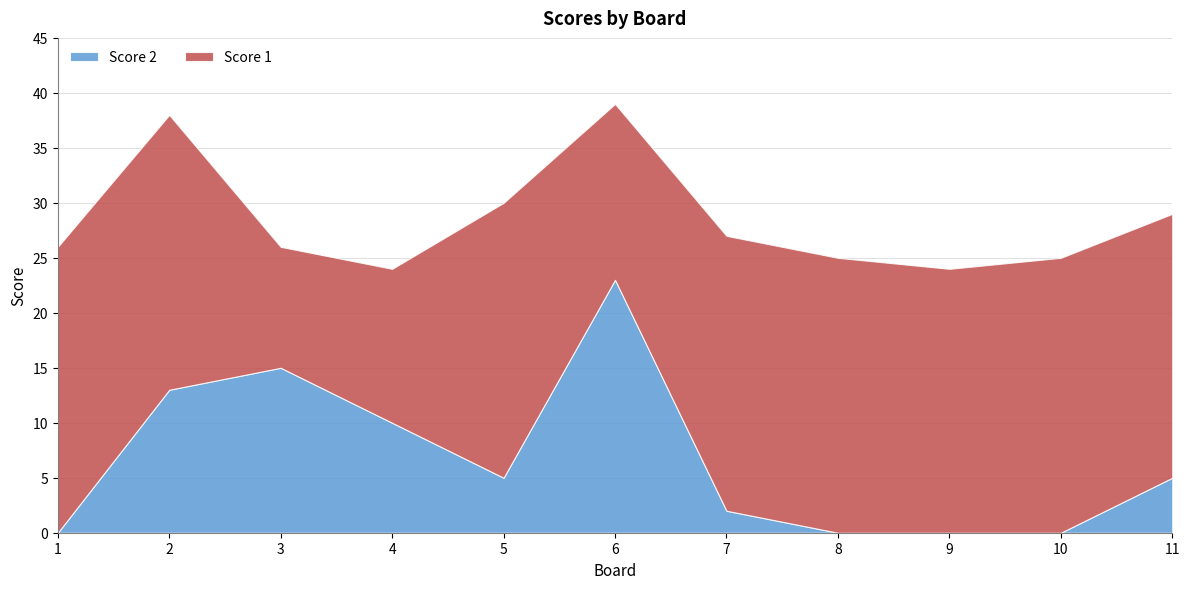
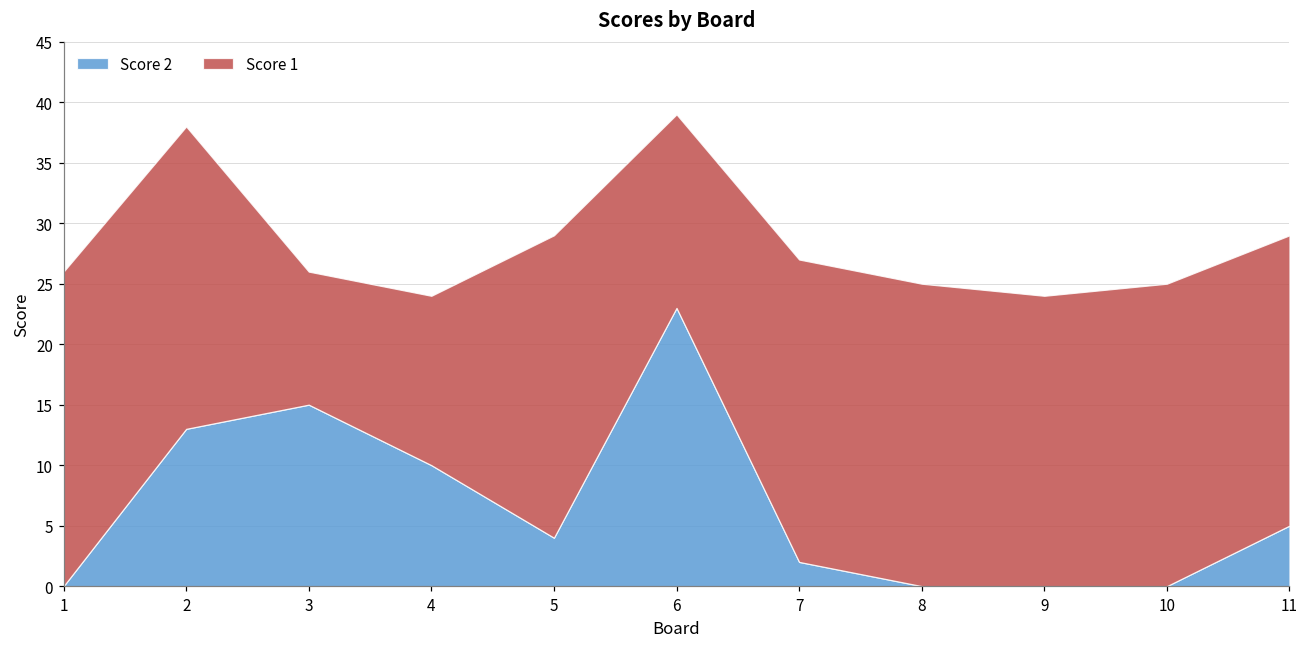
  {
    "Score 2": {
      "1": 0,
      "2": 13,
      "3": 15,
      "4": 10,
-     "5": 5,
+     "5": 4,
      "6": 23,
      "7": 2,
      "8": 0,
      "9": 0,
      "10": 0,
      "11": 5
    },
    "Score 1": {
      "1": 26,
      "2": 25,
      "3": 11,
      "4": 14,
      "5": 25,
      "6": 16,
      "7": 25,
      "8": 25,
      "9": 24,
      "10": 25,
      "11": 24
    }
  }
